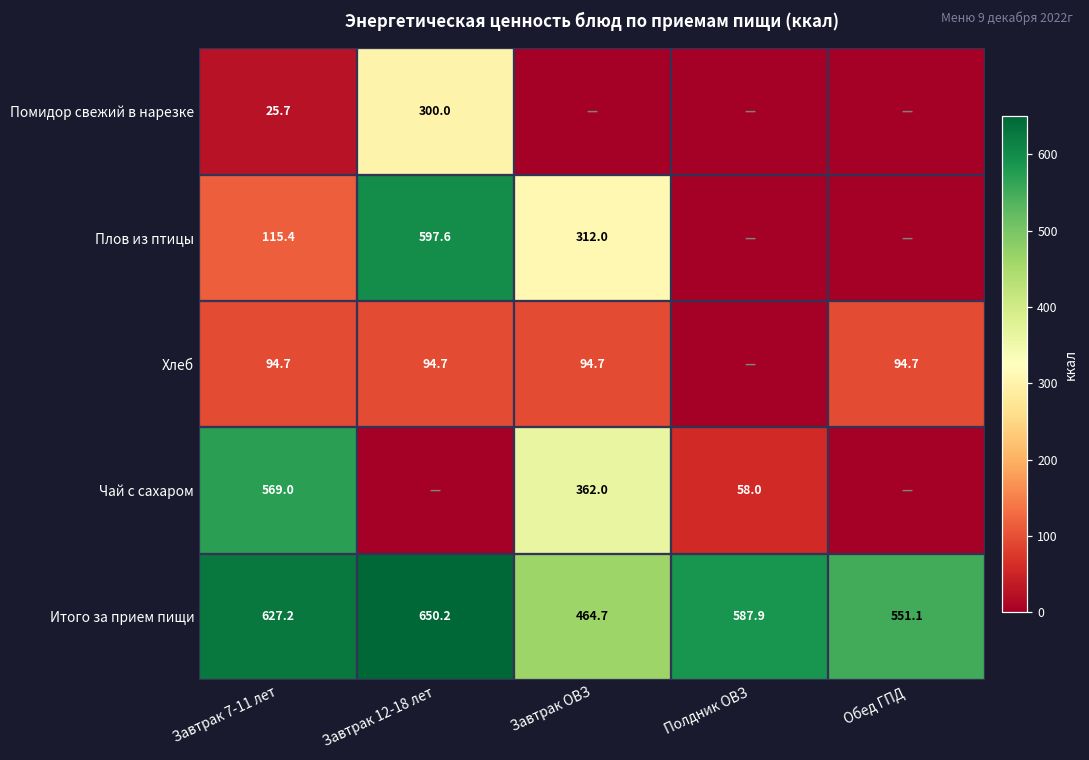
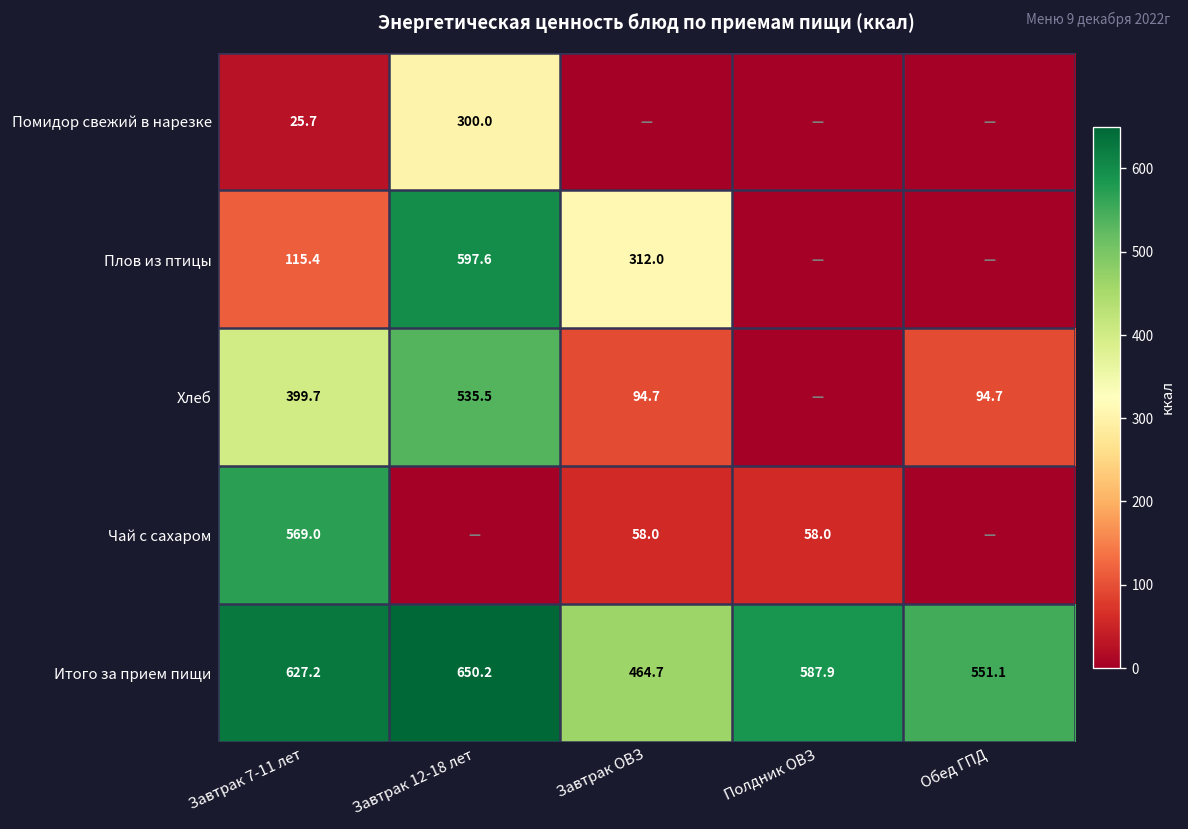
  {
    "Помидор свежий в нарезке": {
      "Завтрак 7-11 лет": 25.7,
      "Завтрак 12-18 лет": 300.0
    },
    "Плов из птицы": {
      "Завтрак 7-11 лет": 115.4,
      "Завтрак 12-18 лет": 597.6,
      "Завтрак ОВЗ": 312.0
    },
    "Хлеб": {
-     "Завтрак 7-11 лет": 94.7,
-     "Завтрак 12-18 лет": 94.7,
+     "Завтрак 7-11 лет": 399.7,
+     "Завтрак 12-18 лет": 535.5,
      "Завтрак ОВЗ": 94.7,
      "Обед ГПД": 94.7
    },
    "Чай с сахаром": {
      "Завтрак 7-11 лет": 569.0,
-     "Завтрак ОВЗ": 362.0,
+     "Завтрак ОВЗ": 58.0,
      "Полдник ОВЗ": 58.0
    },
    "Итого за прием пищи": {
      "Завтрак 7-11 лет": 627.2,
      "Завтрак 12-18 лет": 650.2,
      "Завтрак ОВЗ": 464.7,
      "Полдник ОВЗ": 587.9,
      "Обед ГПД": 551.1
    }
  }
